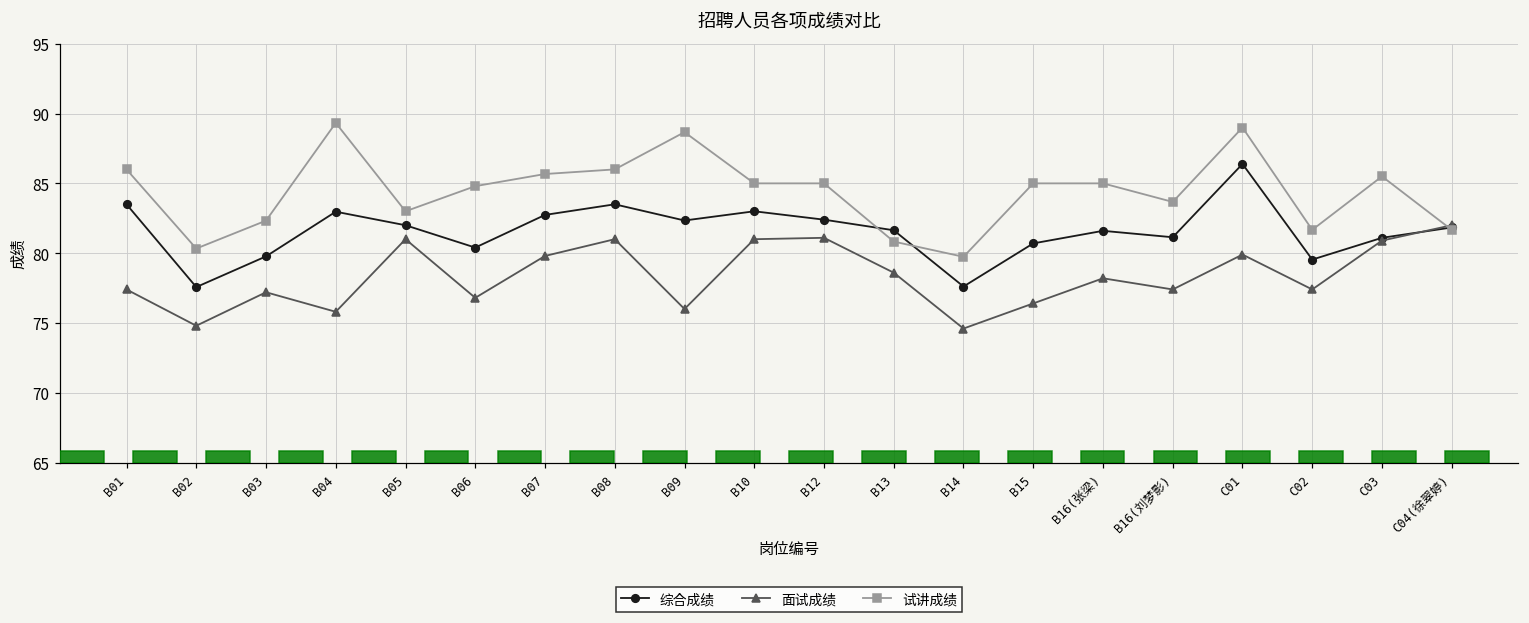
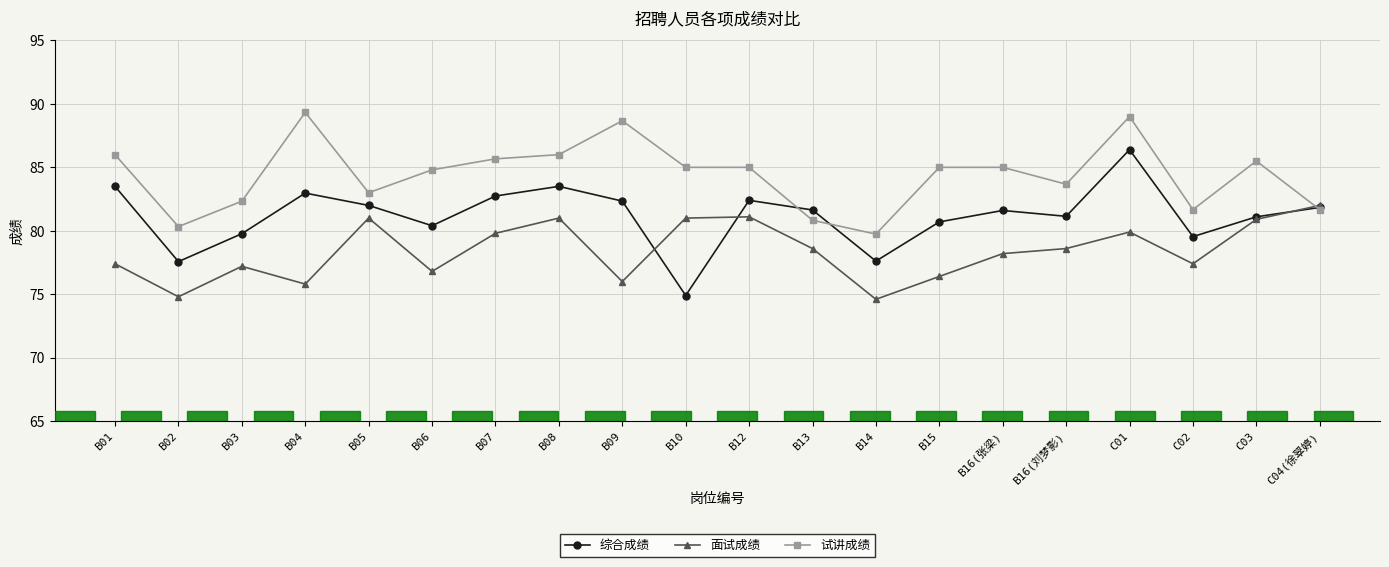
  {
    "综合成绩": {
      "B01": 83.5,
      "B02": 77.6,
      "B03": 79.8,
      "B04": 83.0,
      "B05": 82.0,
      "B06": 80.4,
      "B07": 82.7,
      "B08": 83.5,
      "B09": 82.3,
-     "B10": 83.0,
+     "B10": 74.9,
      "B12": 82.4,
      "B13": 81.6,
      "B14": 77.6,
      "B15": 80.7,
      "B16(张梁)": 81.6,
      "B16(刘梦影)": 81.1,
      "C01": 86.4,
      "C02": 79.5
    },
    "面试成绩": {
      "B01": 77.4,
      "B02": 74.8,
      "B03": 77.2,
      "B04": 75.8,
      "B05": 81.0,
      "B06": 76.8,
      "B07": 79.8,
      "B08": 81.0,
      "B09": 76.0,
      "B10": 81.0,
      "B12": 81.1,
      "B13": 78.6,
      "B14": 74.6,
      "B15": 76.4,
      "B16(张梁)": 78.2,
-     "B16(刘梦影)": 77.4,
+     "B16(刘梦影)": 78.6,
      "C01": 79.9,
      "C02": 77.4
    },
    "试讲成绩": {
      "B01": 86.0,
      "B02": 80.3,
      "B03": 82.3,
      "B04": 89.3,
      "B05": 83.0,
      "B06": 84.8,
      "B07": 85.7,
      "B08": 86.0,
      "B09": 88.7,
      "B10": 85.0,
      "B12": 85.0,
      "B13": 80.8,
      "B14": 79.7,
      "B15": 85.0,
      "B16(张梁)": 85.0,
      "B16(刘梦影)": 83.7,
      "C01": 89.0,
      "C02": 81.7,
      "C03": 85.5
    }
  }
